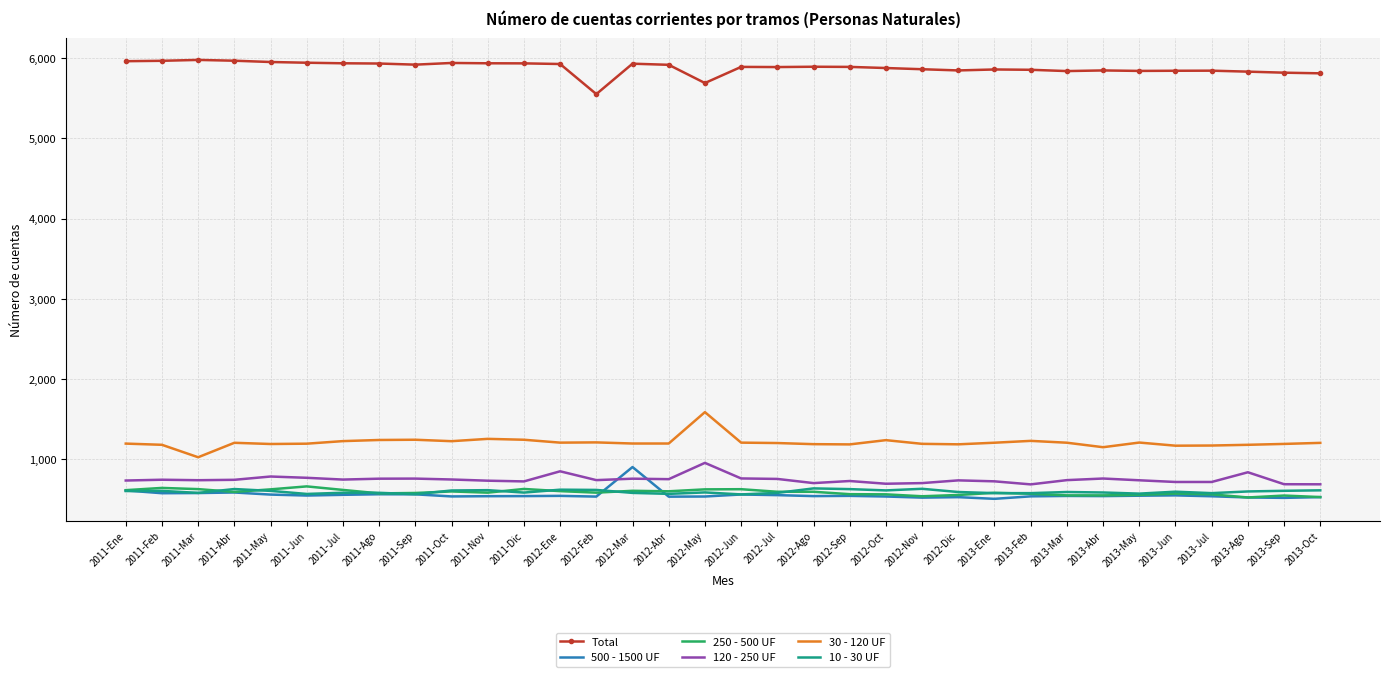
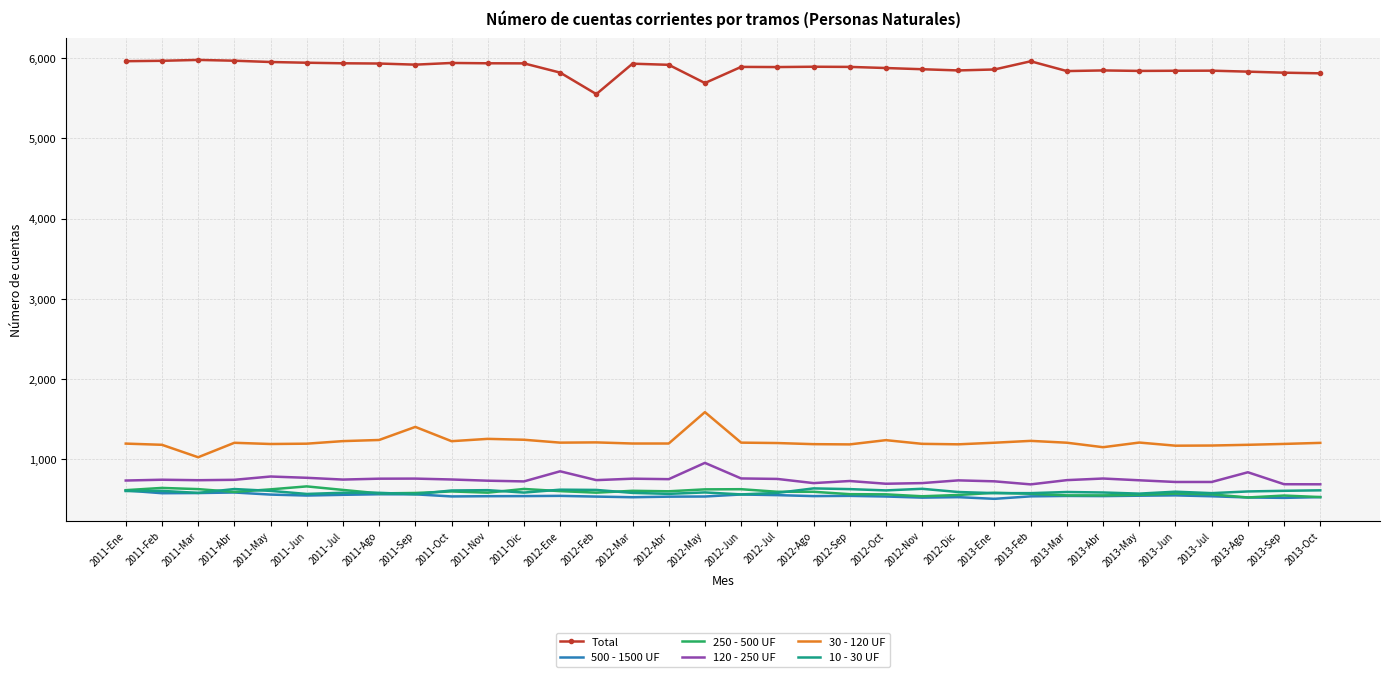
  {
    "Total": {
      "2011-Ene": "6,000",
      "2011-Feb": "6,000",
      "2011-Mar": "6,000",
      "2011-Abr": "6,000",
      "2011-May": "6,000",
      "2011-Jun": "5,900",
      "2011-Jul": "5,900",
      "2011-Ago": "5,900",
      "2011-Sep": "5,900",
      "2011-Oct": "5,900",
      "2011-Nov": "5,900",
      "2011-Dic": "5,900",
-     "2012-Ene": "5,900",
+     "2012-Ene": "5,800",
      "2012-Feb": "5,600",
      "2012-Mar": "5,900",
      "2012-Abr": "5,900",
      "2012-May": "5,700",
      "2012-Jun": "5,900",
      "2012-Jul": "5,900",
      "2012-Ago": "5,900",
      "2012-Sep": "5,900",
      "2012-Oct": "5,900",
      "2012-Nov": "5,900",
      "2012-Dic": "5,800",
      "2013-Ene": "5,900",
-     "2013-Feb": "5,900",
+     "2013-Feb": "6,000",
      "2013-Mar": "5,800",
      "2013-Abr": "5,800",
      "2013-May": "5,800",
      "2013-Jun": "5,800",
      "2013-Jul": "5,800",
      "2013-Ago": "5,800",
      "2013-Sep": "5,800",
      "2013-Oct": "5,800"
    },
    "500 - 1500 UF": {
      "2011-May": "600",
      "2011-Oct": "500",
      "2011-Nov": "500",
      "2011-Dic": "500",
      "2012-Ene": "500",
      "2012-Feb": "500",
-     "2012-Mar": "900",
+     "2012-Mar": "500",
      "2012-Abr": "500",
      "2012-May": "500",
      "2012-Ago": "500",
      "2013-Ene": "500",
      "2013-Feb": "500"
    },
    "120 - 250 UF": {
      "2011-Ene": "700",
      "2011-Feb": "700",
      "2011-Mar": "700",
      "2011-Abr": "700",
      "2011-May": "800",
      "2011-Jun": "800",
      "2011-Jul": "700",
      "2011-Ago": "800",
      "2011-Sep": "800",
      "2011-Oct": "800",
      "2011-Nov": "700",
      "2011-Dic": "700",
      "2012-Ene": "900",
      "2012-Feb": "700",
      "2012-Mar": "800",
      "2012-Abr": "800",
      "2012-May": "1,000",
      "2012-Jun": "800",
      "2012-Jul": "800",
      "2012-Ago": "700",
      "2012-Sep": "700",
      "2012-Oct": "700",
      "2012-Nov": "700",
      "2012-Dic": "700",
      "2013-Ene": "700",
      "2013-Feb": "700",
      "2013-Mar": "700",
      "2013-Abr": "800",
      "2013-May": "700",
      "2013-Jun": "700",
      "2013-Jul": "700",
      "2013-Ago": "800",
      "2013-Sep": "700",
      "2013-Oct": "700"
    },
    "30 - 120 UF": {
      "2011-Ene": "1,200",
      "2011-Feb": "1,200",
      "2011-Mar": "1,000",
      "2011-Abr": "1,200",
      "2011-May": "1,200",
      "2011-Jun": "1,200",
      "2011-Jul": "1,200",
      "2011-Ago": "1,200",
-     "2011-Sep": "1,200",
+     "2011-Sep": "1,400",
      "2011-Oct": "1,200",
      "2011-Nov": "1,300",
      "2011-Dic": "1,200",
      "2012-Ene": "1,200",
      "2012-Feb": "1,200",
      "2012-Mar": "1,200",
      "2012-Abr": "1,200",
      "2012-May": "1,600",
      "2012-Jun": "1,200",
      "2012-Jul": "1,200",
      "2012-Ago": "1,200",
      "2012-Sep": "1,200",
      "2012-Oct": "1,200",
      "2012-Nov": "1,200",
      "2012-Dic": "1,200",
      "2013-Ene": "1,200",
      "2013-Feb": "1,200",
      "2013-Mar": "1,200",
      "2013-Abr": "1,200",
      "2013-May": "1,200",
      "2013-Jun": "1,200",
      "2013-Jul": "1,200",
      "2013-Ago": "1,200",
      "2013-Sep": "1,200",
      "2013-Oct": "1,200"
    }
  }
